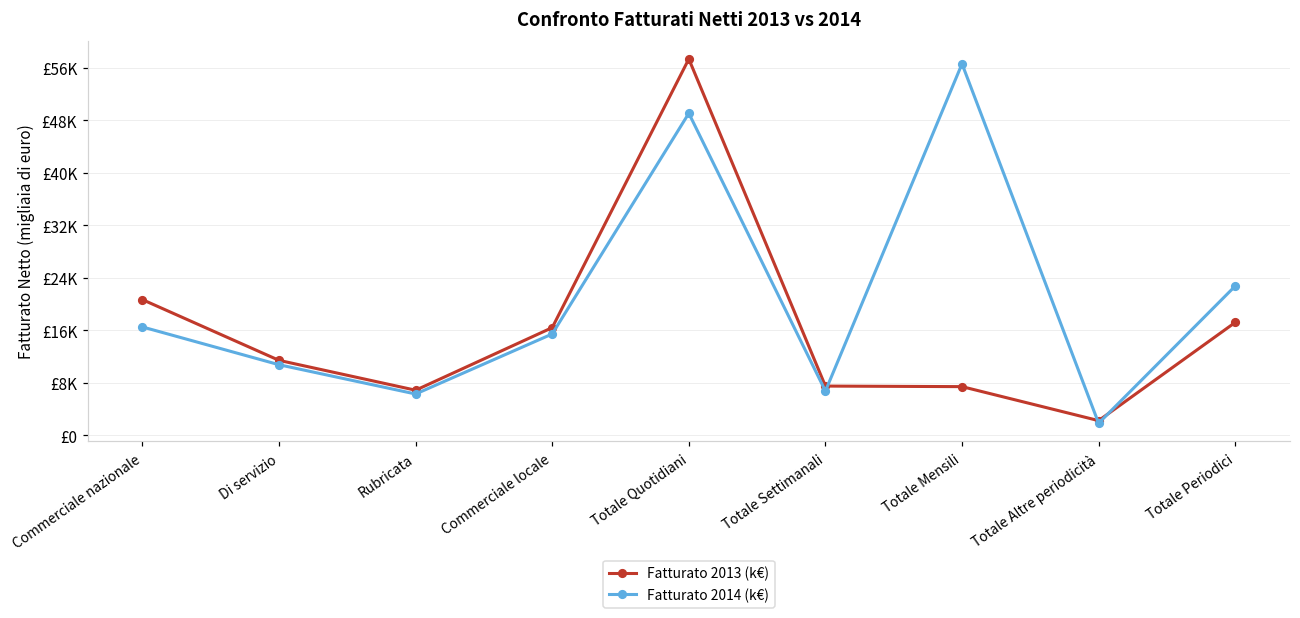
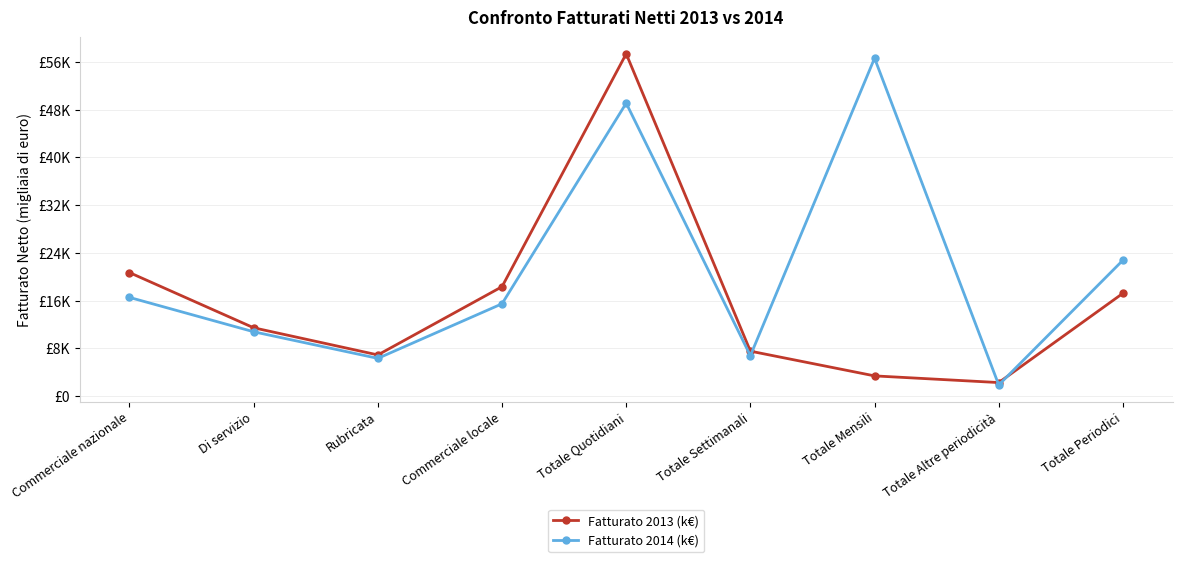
  {
    "Fatturato 2013 (k€)": {
      "Commerciale nazionale": "£21000",
      "Di servizio": "£11000",
      "Rubricata": "£7000",
-     "Commerciale locale": "£16000",
+     "Commerciale locale": "£18000",
      "Totale Quotidiani": "£57000",
      "Totale Settimanali": "£8000",
-     "Totale Mensili": "£7000",
+     "Totale Mensili": "£3000",
      "Totale Periodici": "£17000"
    },
    "Fatturato 2014 (k€)": {
      "Commerciale nazionale": "£17000",
      "Di servizio": "£11000",
      "Rubricata": "£6000",
      "Commerciale locale": "£15000",
      "Totale Quotidiani": "£49000",
      "Totale Settimanali": "£7000",
      "Totale Mensili": "£57000",
      "Totale Periodici": "£23000"
    }
  }
